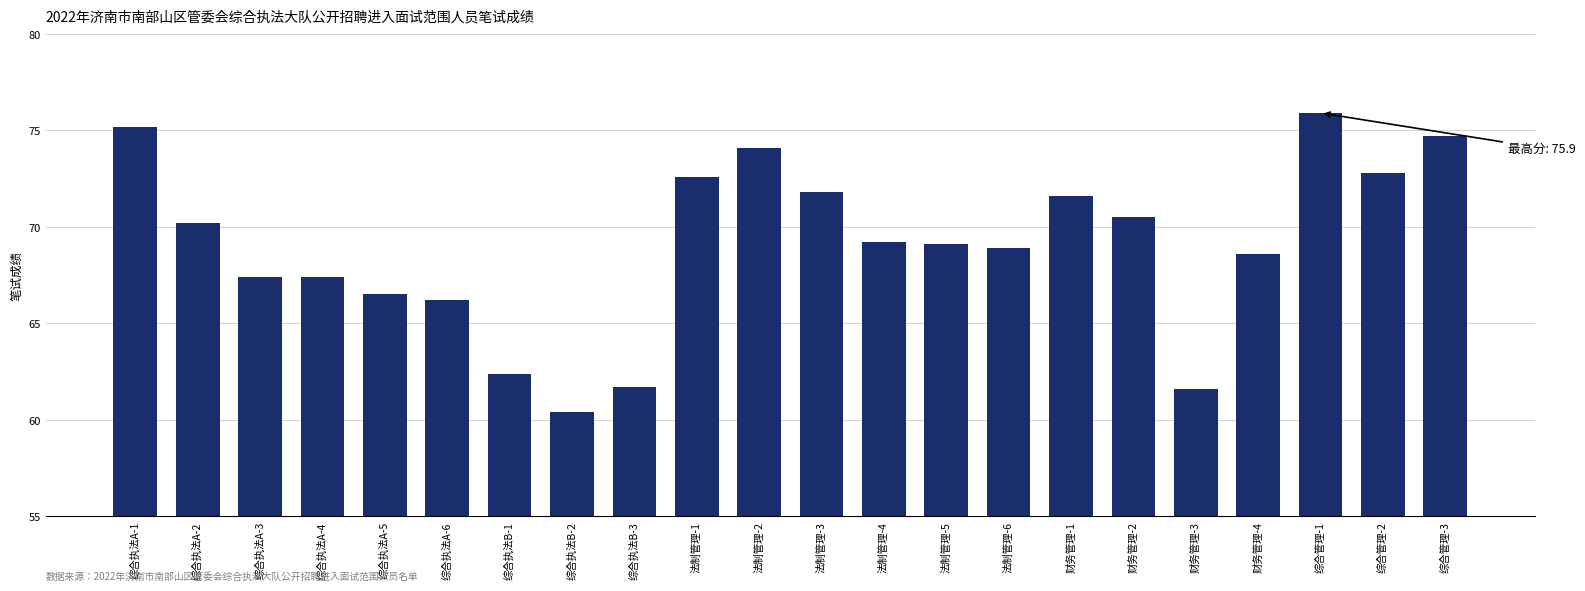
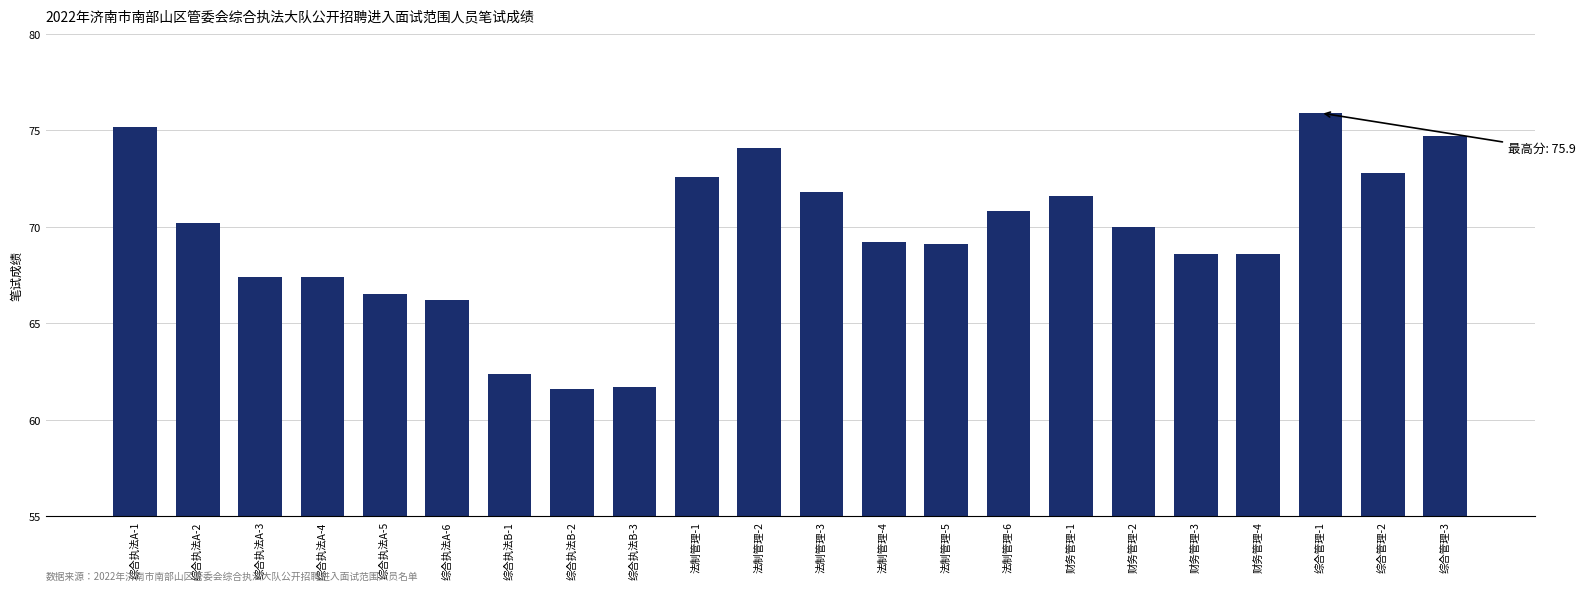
  {
    "综合执法A-1": 75.2,
    "综合执法A-2": 70.2,
    "综合执法A-3": 67.4,
    "综合执法A-4": 67.4,
    "综合执法A-5": 66.5,
    "综合执法A-6": 66.2,
    "综合执法B-1": 62.4,
-   "综合执法B-2": 60.4,
+   "综合执法B-2": 61.6,
    "综合执法B-3": 61.7,
    "法制管理-1": 72.6,
    "法制管理-2": 74.1,
    "法制管理-3": 71.8,
    "法制管理-4": 69.2,
    "法制管理-5": 69.1,
-   "法制管理-6": 68.9,
+   "法制管理-6": 70.8,
    "财务管理-1": 71.6,
-   "财务管理-2": 70.5,
-   "财务管理-3": 61.6,
+   "财务管理-2": 70.0,
+   "财务管理-3": 68.6,
    "财务管理-4": 68.6,
    "综合管理-1": 75.9,
    "综合管理-2": 72.8
  }
